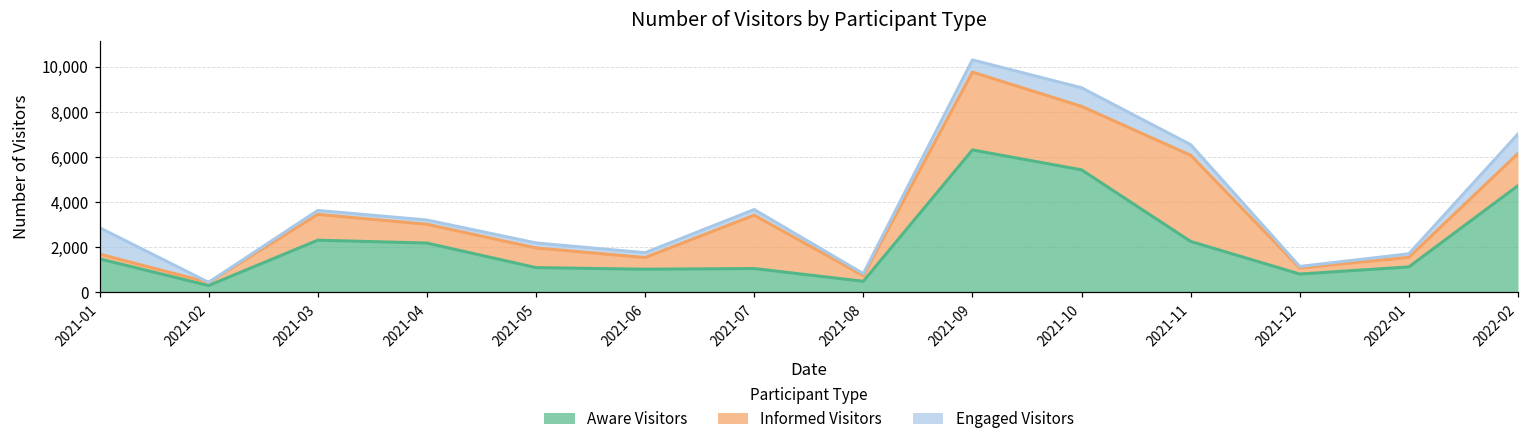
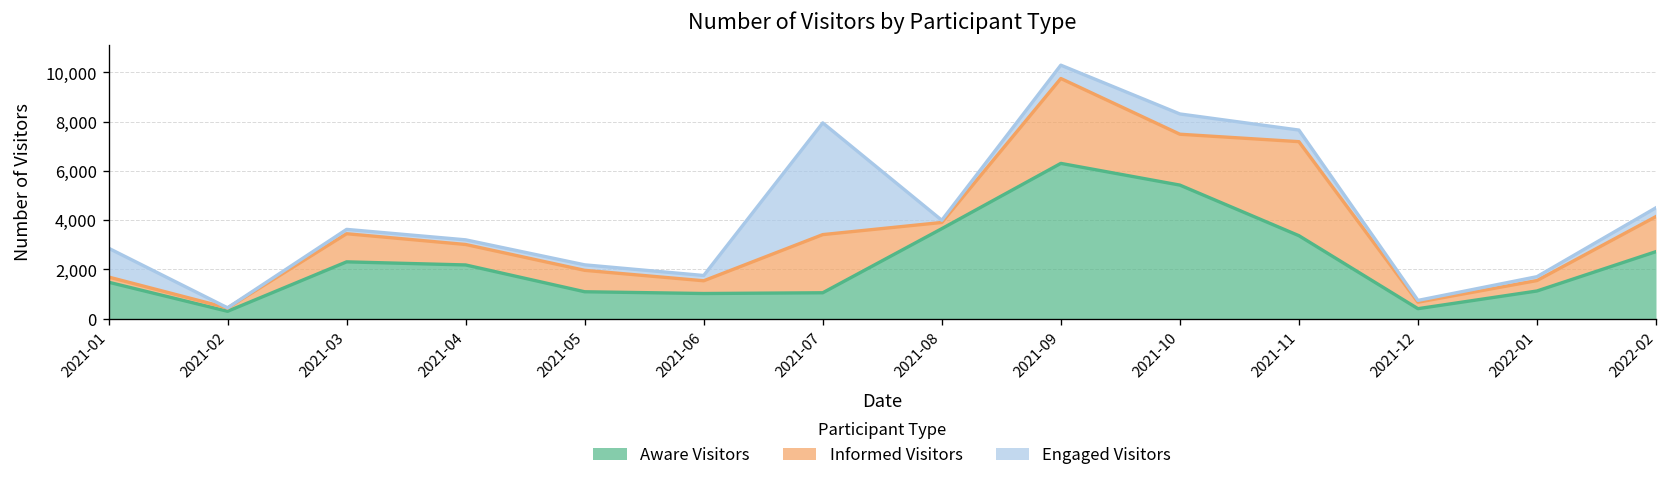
  {
    "Aware Visitors": {
      "2021-01": "1,500",
      "2021-02": "300",
      "2021-03": "2,300",
      "2021-04": "2,200",
      "2021-05": "1,100",
      "2021-06": "1,000",
      "2021-07": "1,100",
-     "2021-08": "500",
+     "2021-08": "3,700",
      "2021-09": "6,300",
      "2021-10": "5,400",
-     "2021-11": "2,300",
-     "2021-12": "800",
+     "2021-11": "3,400",
+     "2021-12": "400",
      "2022-01": "1,100",
-     "2022-02": "4,700"
+     "2022-02": "2,700"
    },
    "Informed Visitors": {
      "2021-01": "200",
      "2021-03": "1,100",
      "2021-04": "800",
      "2021-05": "900",
      "2021-06": "500",
      "2021-07": "2,400",
      "2021-09": "3,400",
-     "2021-10": "2,800",
+     "2021-10": "2,100",
      "2021-11": "3,800",
      "2022-01": "400",
      "2022-02": "1,400"
    },
    "Engaged Visitors": {
      "2021-01": "1,200",
      "2021-03": "200",
      "2021-04": "200",
      "2021-05": "200",
      "2021-06": "200",
-     "2021-07": "300",
+     "2021-07": "4,500",
      "2021-09": "500",
      "2021-10": "800",
      "2021-11": "500",
      "2022-01": "200",
-     "2022-02": "900"
+     "2022-02": "400"
    }
  }
